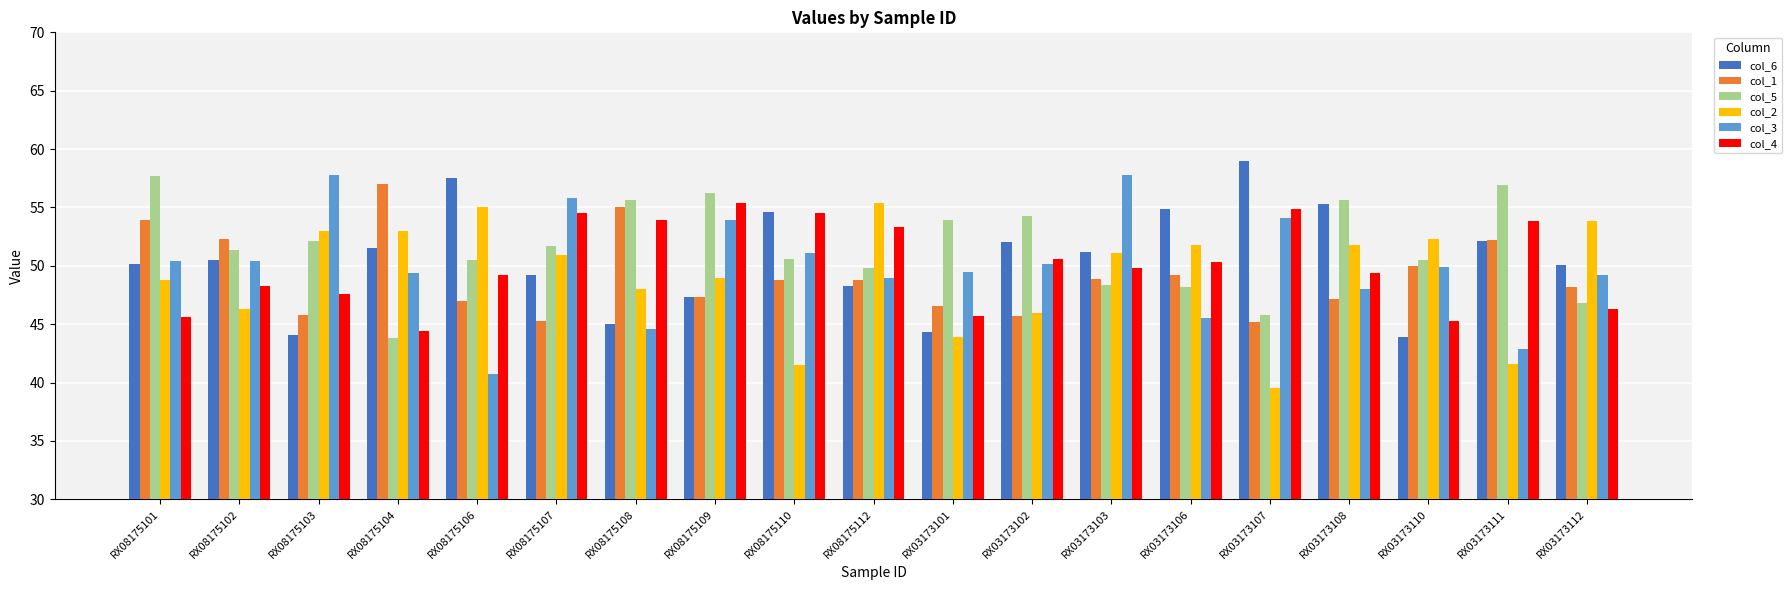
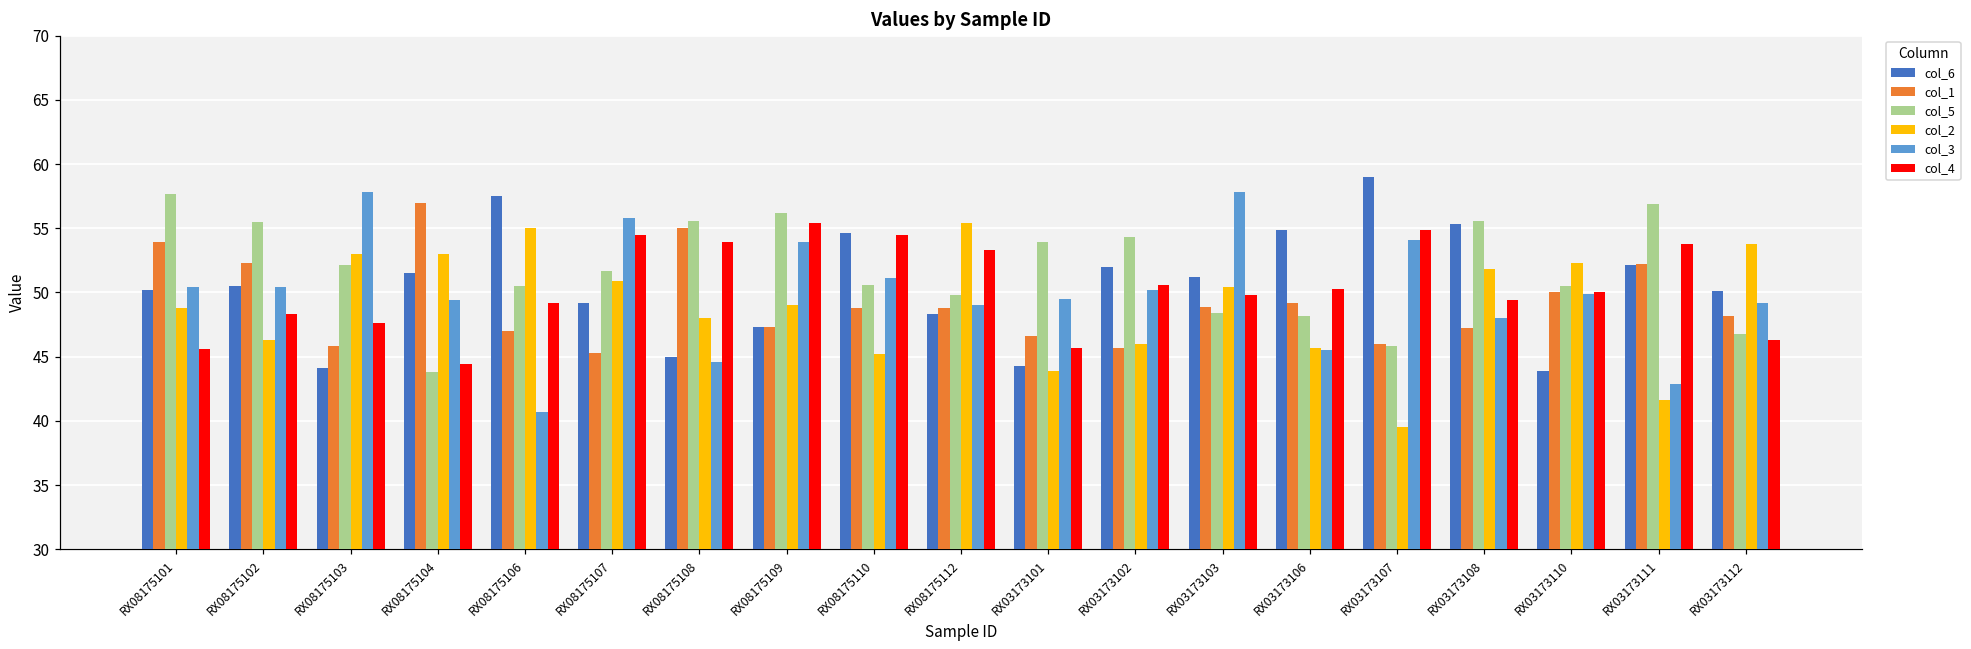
  {
    "col_1": {
      "RX08175101": 53.9,
      "RX08175102": 52.3,
      "RX08175103": 45.8,
      "RX08175104": 57.0,
      "RX08175106": 47.0,
      "RX08175107": 45.3,
      "RX08175108": 55.0,
      "RX08175109": 47.3,
      "RX08175110": 48.8,
      "RX08175112": 48.8,
      "RX03173101": 46.6,
      "RX03173102": 45.7,
      "RX03173103": 48.9,
      "RX03173106": 49.2,
-     "RX03173107": 45.2,
+     "RX03173107": 46.0,
      "RX03173108": 47.2,
      "RX03173110": 50.0,
      "RX03173111": 52.2,
      "RX03173112": 48.2
    },
    "col_5": {
      "RX08175101": 57.7,
-     "RX08175102": 51.4,
+     "RX08175102": 55.5,
      "RX08175103": 52.1,
      "RX08175104": 43.8,
      "RX08175106": 50.5,
      "RX08175107": 51.7,
      "RX08175108": 55.6,
      "RX08175109": 56.2,
      "RX08175110": 50.6,
      "RX08175112": 49.8,
      "RX03173101": 53.9,
      "RX03173102": 54.3,
      "RX03173103": 48.4,
      "RX03173106": 48.2,
      "RX03173107": 45.8,
      "RX03173108": 55.6,
      "RX03173110": 50.5,
      "RX03173111": 56.9,
      "RX03173112": 46.8
    },
    "col_2": {
      "RX08175101": 48.8,
      "RX08175102": 46.3,
      "RX08175103": 53.0,
      "RX08175104": 53.0,
      "RX08175106": 55.0,
      "RX08175107": 50.9,
      "RX08175108": 48.0,
      "RX08175109": 49.0,
-     "RX08175110": 41.5,
+     "RX08175110": 45.2,
      "RX08175112": 55.4,
      "RX03173101": 43.9,
      "RX03173102": 46.0,
-     "RX03173103": 51.1,
-     "RX03173106": 51.8,
+     "RX03173103": 50.4,
+     "RX03173106": 45.7,
      "RX03173107": 39.5,
      "RX03173108": 51.8,
      "RX03173110": 52.3,
      "RX03173111": 41.6,
      "RX03173112": 53.8
    },
    "col_4": {
      "RX08175101": 45.6,
      "RX08175102": 48.3,
      "RX08175103": 47.6,
      "RX08175104": 44.4,
      "RX08175106": 49.2,
      "RX08175107": 54.5,
      "RX08175108": 53.9,
      "RX08175109": 55.4,
      "RX08175110": 54.5,
      "RX08175112": 53.3,
      "RX03173101": 45.7,
      "RX03173102": 50.6,
      "RX03173103": 49.8,
      "RX03173106": 50.3,
      "RX03173107": 54.9,
      "RX03173108": 49.4,
-     "RX03173110": 45.3,
+     "RX03173110": 50.0,
      "RX03173111": 53.8,
      "RX03173112": 46.3
    }
  }
